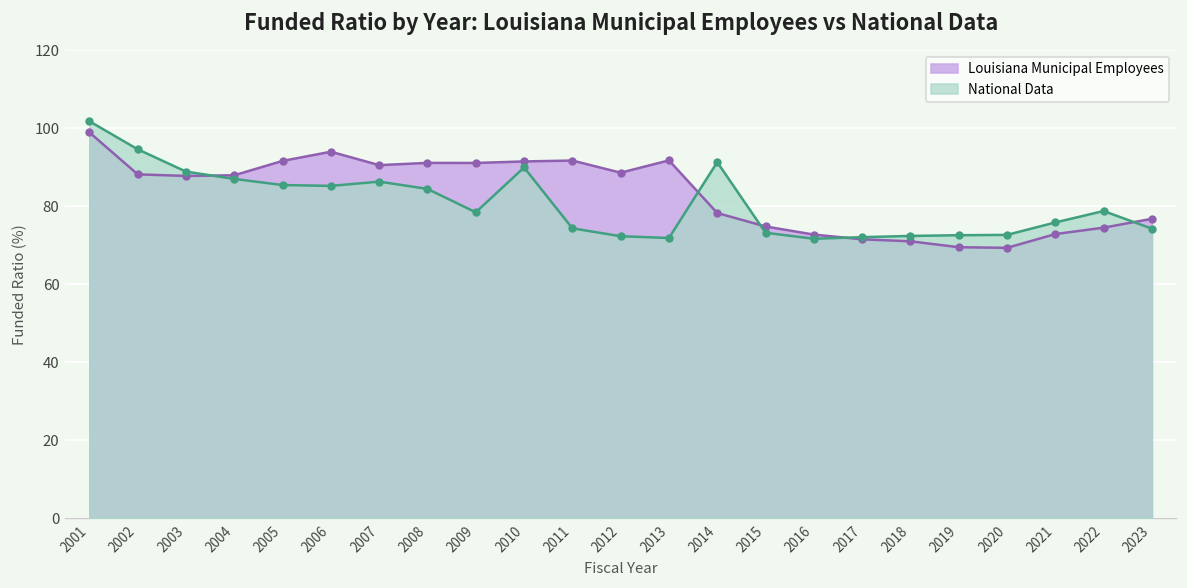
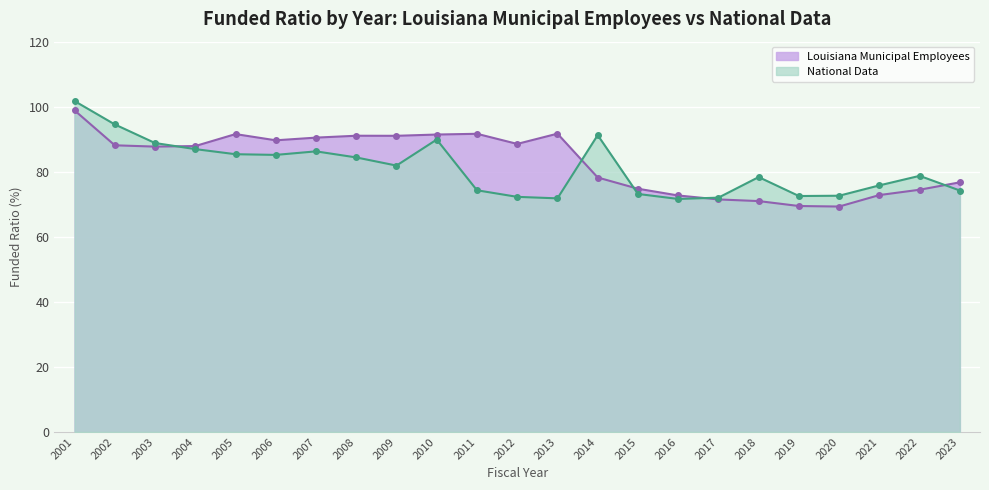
  {
    "Louisiana Municipal Employees": {
      "2001": 99,
      "2002": 88,
      "2003": 88,
      "2004": 88,
      "2005": 92,
-     "2006": 94,
+     "2006": 90,
      "2007": 90,
      "2008": 91,
      "2009": 91,
      "2010": 91,
      "2011": 92,
      "2012": 89,
      "2013": 92,
      "2014": 78,
      "2015": 75,
      "2016": 73,
      "2018": 71,
      "2019": 69,
      "2020": 69,
      "2021": 73,
      "2022": 74,
      "2023": 77
    },
    "National Data": {
      "2001": 102,
      "2002": 95,
      "2003": 89,
      "2004": 87,
      "2005": 85,
      "2006": 85,
      "2007": 86,
      "2008": 84,
-     "2009": 78,
+     "2009": 82,
      "2010": 90,
      "2011": 74,
      "2012": 72,
      "2013": 72,
      "2014": 91,
      "2015": 73,
      "2016": 72,
-     "2018": 72,
+     "2018": 78,
      "2019": 73,
      "2020": 73,
      "2021": 76,
      "2022": 79,
      "2023": 74
    }
  }
